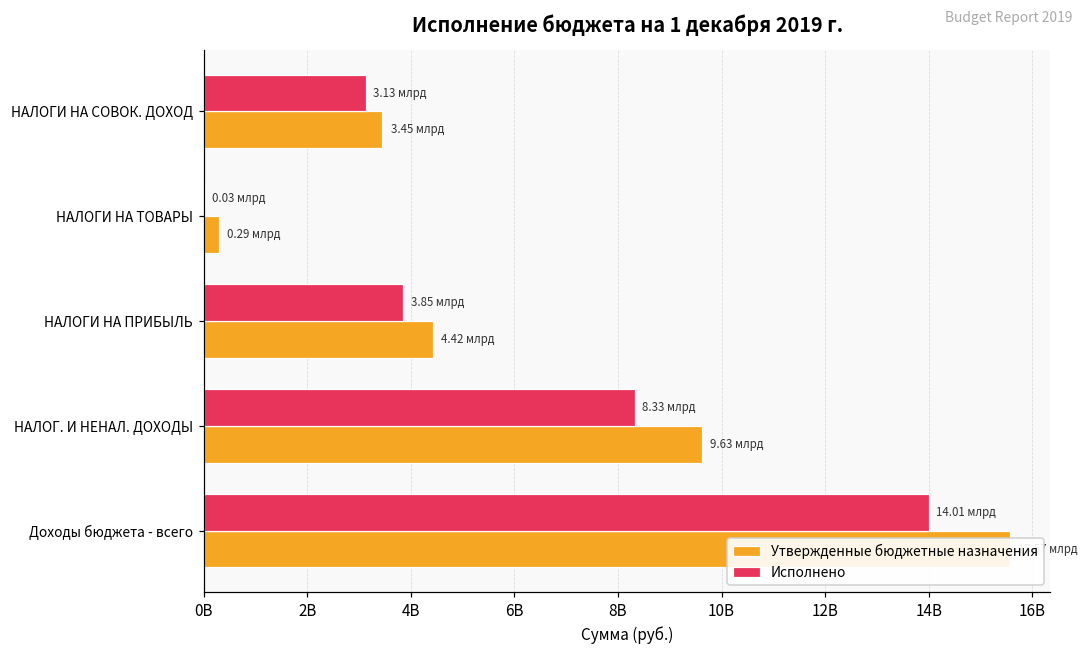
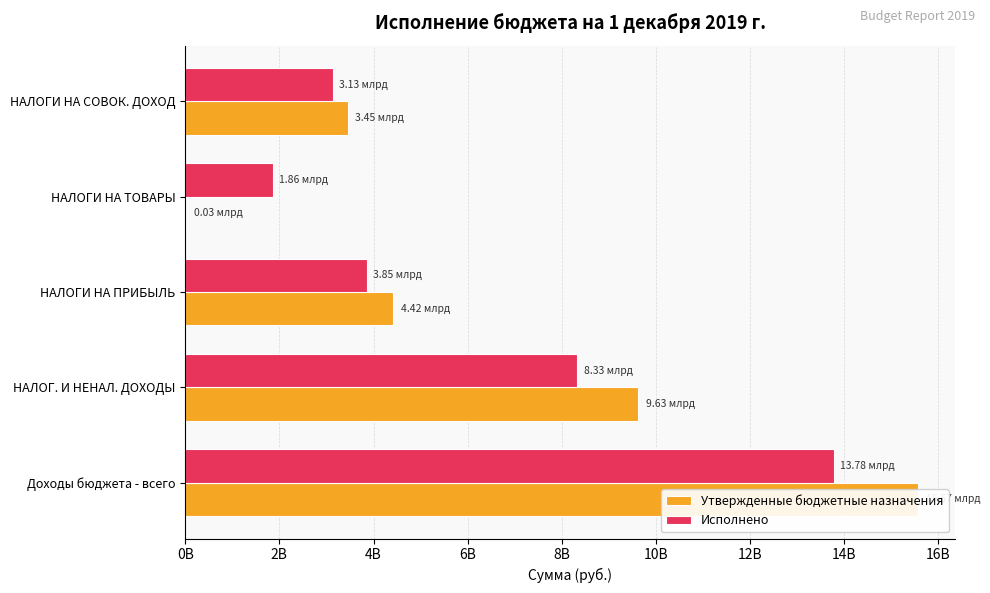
  {
    "Утвержденные бюджетные назначения": {
-     "НАЛОГИ НА ТОВАРЫ": 0.29
+     "НАЛОГИ НА ТОВАРЫ": 0.03
    },
    "Исполнено": {
-     "НАЛОГИ НА ТОВАРЫ": 0.03,
-     "Доходы бюджета - всего": 14.01
+     "НАЛОГИ НА ТОВАРЫ": 1.86,
+     "Доходы бюджета - всего": 13.78
    }
  }
